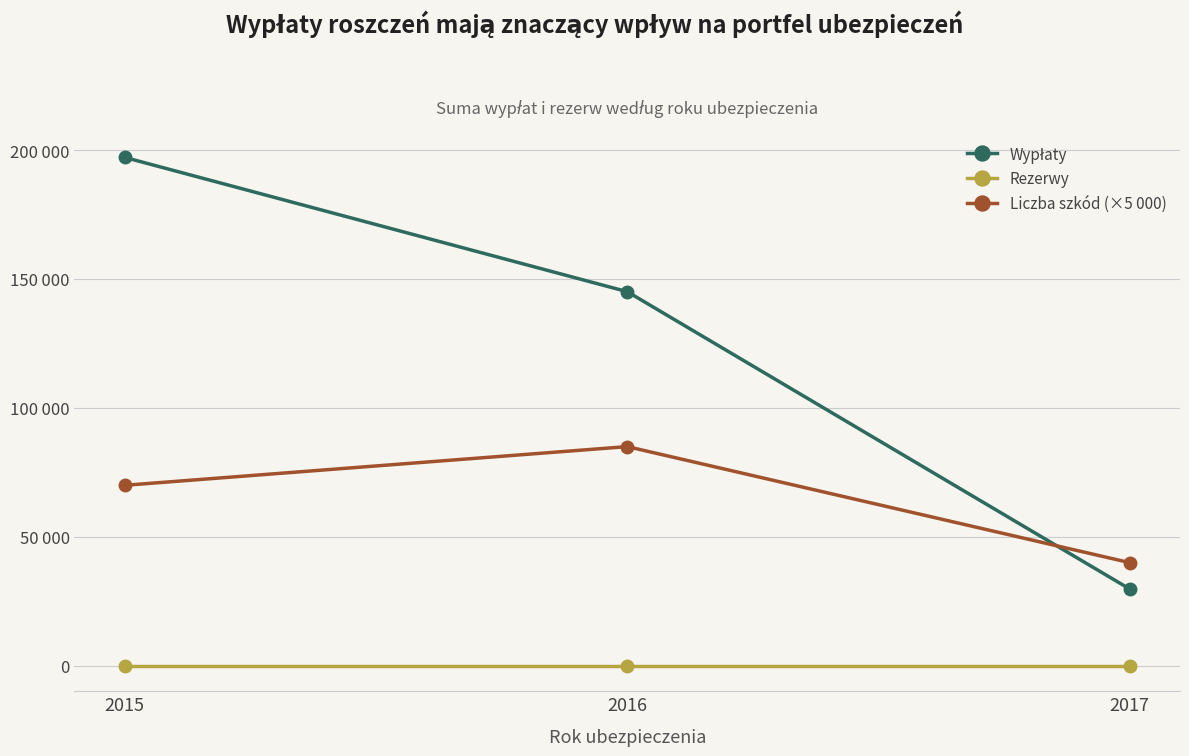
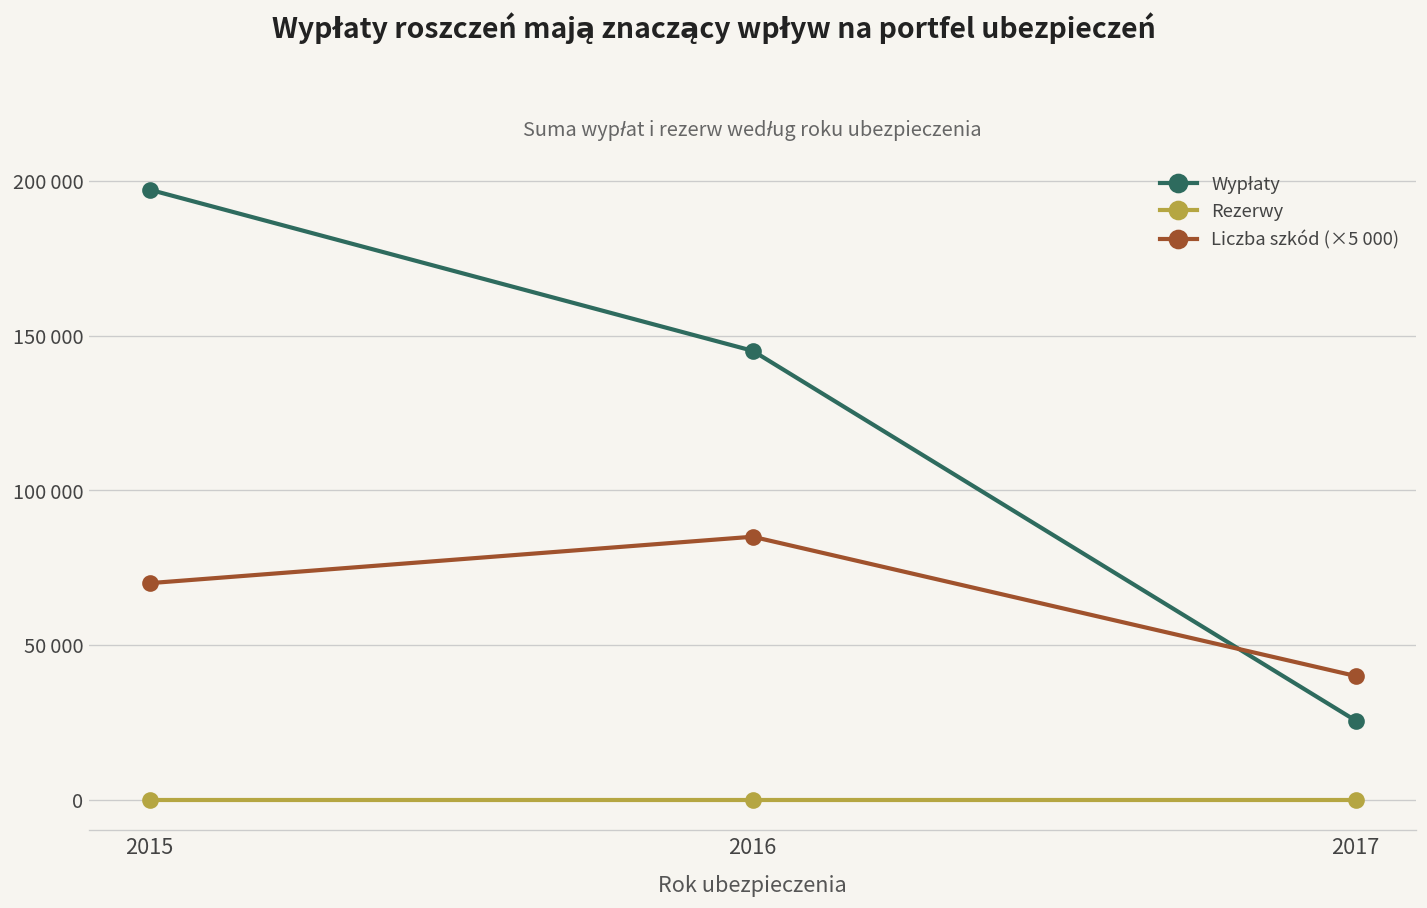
  {
    "Wypłaty": {
      "2015": 197000,
      "2016": 145000,
-     "2017": 30000
+     "2017": 26000
    },
    "Rezerwy": {
      "2015": 0,
      "2016": 0,
      "2017": 0
    },
    "Liczba szkód (×5 000)": {
      "2015": 70000,
      "2016": 85000,
      "2017": 40000
    }
  }
